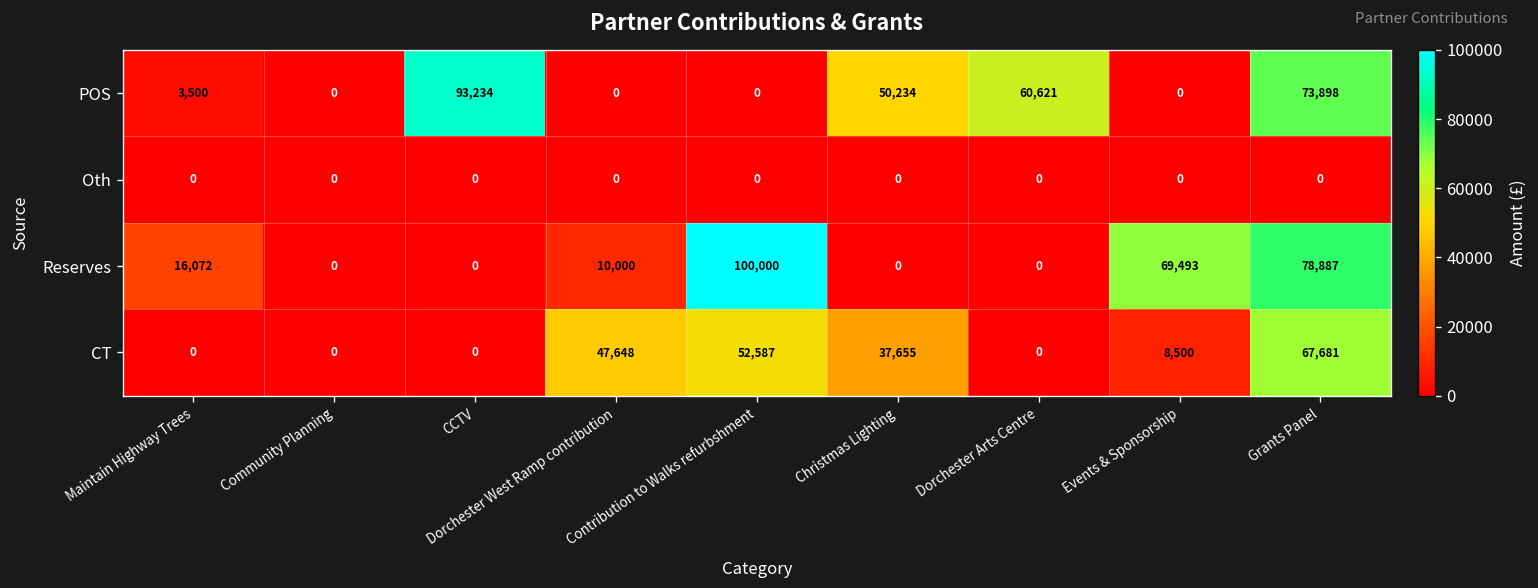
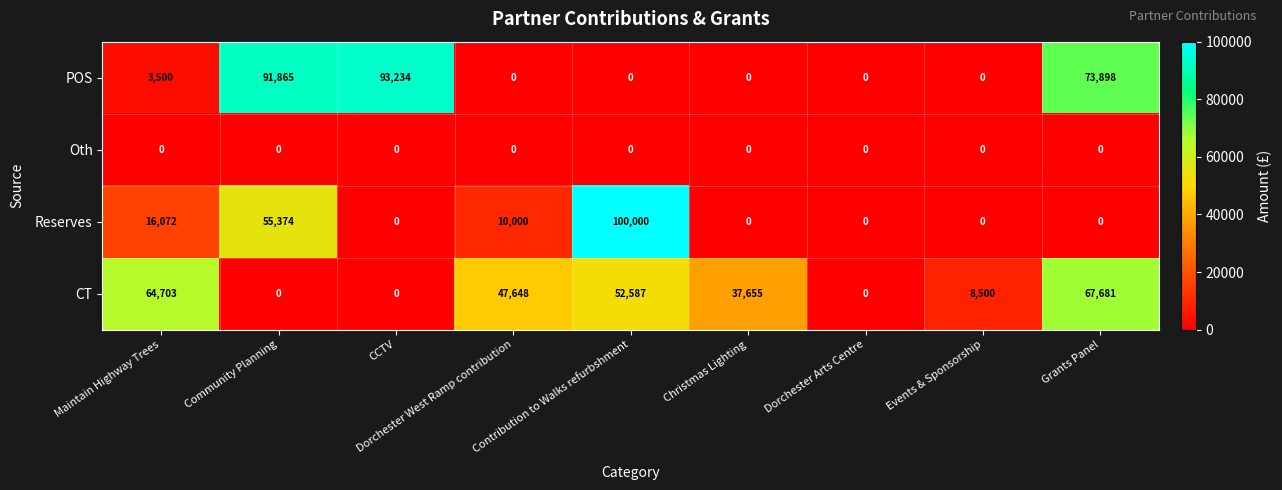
  {
    "POS": {
      "Maintain Highway Trees": "3,500",
-     "Community Planning": "0",
+     "Community Planning": "91,865",
      "CCTV": "93,234",
      "Dorchester West Ramp contribution": "0",
      "Contribution to Walks refurbshment": "0",
-     "Christmas Lighting": "50,234",
-     "Dorchester Arts Centre": "60,621",
+     "Christmas Lighting": "0",
+     "Dorchester Arts Centre": "0",
      "Events & Sponsorship": "0",
      "Grants Panel": "73,898"
    },
    "Oth": {
      "Maintain Highway Trees": "0",
      "Community Planning": "0",
      "CCTV": "0",
      "Dorchester West Ramp contribution": "0",
      "Contribution to Walks refurbshment": "0",
      "Christmas Lighting": "0",
      "Dorchester Arts Centre": "0",
      "Events & Sponsorship": "0",
      "Grants Panel": "0"
    },
    "Reserves": {
      "Maintain Highway Trees": "16,072",
-     "Community Planning": "0",
+     "Community Planning": "55,374",
      "CCTV": "0",
      "Dorchester West Ramp contribution": "10,000",
      "Contribution to Walks refurbshment": "100,000",
      "Christmas Lighting": "0",
      "Dorchester Arts Centre": "0",
-     "Events & Sponsorship": "69,493",
-     "Grants Panel": "78,887"
+     "Events & Sponsorship": "0",
+     "Grants Panel": "0"
    },
    "CT": {
-     "Maintain Highway Trees": "0",
+     "Maintain Highway Trees": "64,703",
      "Community Planning": "0",
      "CCTV": "0",
      "Dorchester West Ramp contribution": "47,648",
      "Contribution to Walks refurbshment": "52,587",
      "Christmas Lighting": "37,655",
      "Dorchester Arts Centre": "0",
      "Events & Sponsorship": "8,500",
      "Grants Panel": "67,681"
    }
  }
